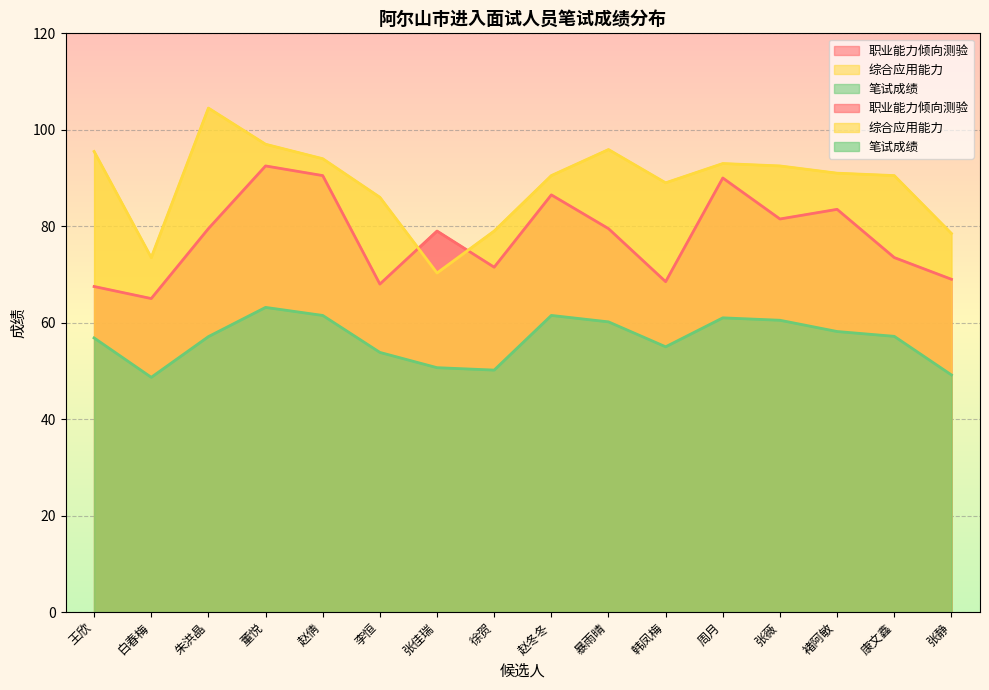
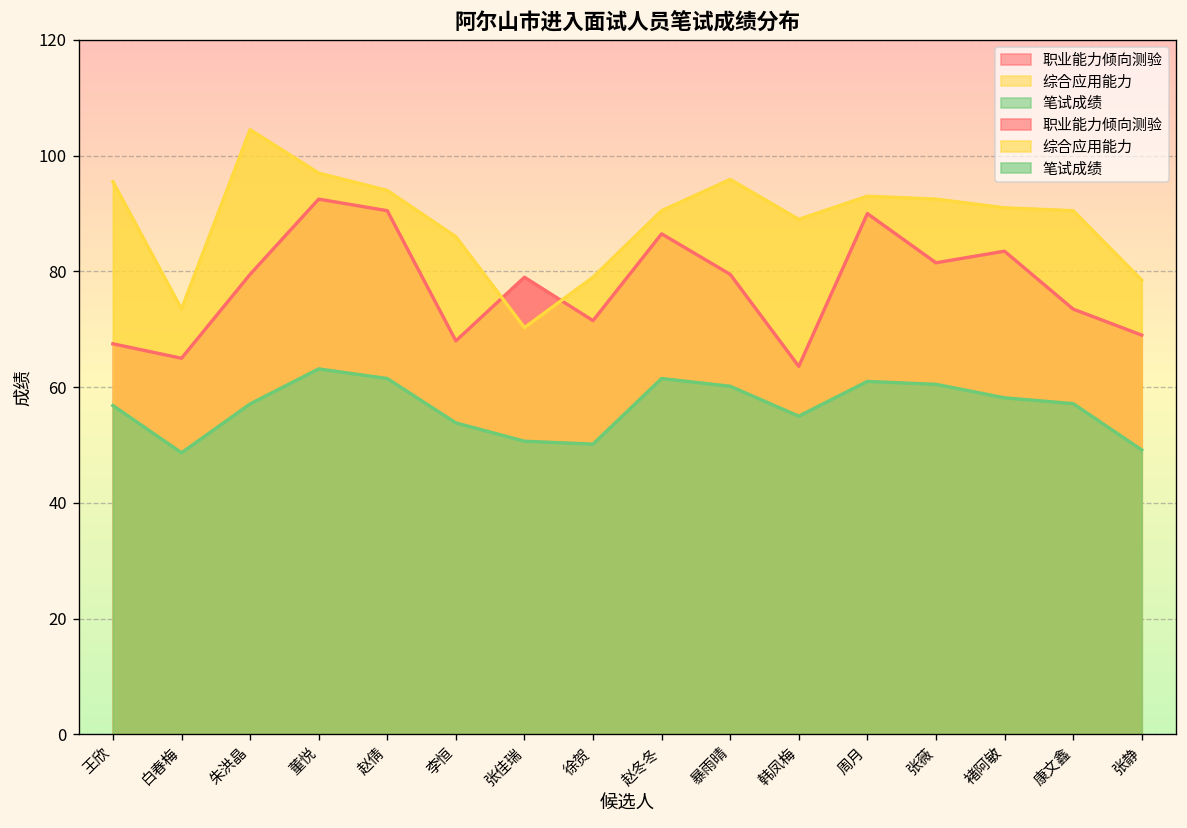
  {
    "职业能力倾向测验": {
      "王欣": 68,
      "白春梅": 65,
      "朱洪晶": 80,
      "董悦": 93,
      "赵倩": 91,
      "李恒": 68,
      "张佳瑞": 79,
      "徐贺": 72,
      "赵冬冬": 87,
      "暴雨晴": 80,
-     "韩凤梅": 69,
+     "韩凤梅": 64,
      "周月": 90,
      "张薇": 82,
      "褚阿敏": 84,
      "康文鑫": 74,
      "张静": 69
    },
    "综合应用能力": {
      "王欣": 96,
      "白春梅": 74,
      "朱洪晶": 105,
      "董悦": 97,
      "赵倩": 94,
      "李恒": 86,
      "张佳瑞": 70,
      "徐贺": 79,
      "赵冬冬": 91,
      "暴雨晴": 96,
      "韩凤梅": 89,
      "周月": 93,
      "张薇": 93,
      "褚阿敏": 91,
      "康文鑫": 91,
      "张静": 79
    },
    "笔试成绩": {
      "王欣": 57,
      "白春梅": 49,
      "朱洪晶": 57,
      "董悦": 63,
      "赵倩": 62,
      "李恒": 54,
      "张佳瑞": 51,
      "徐贺": 50,
      "赵冬冬": 62,
      "暴雨晴": 60,
      "韩凤梅": 55,
      "周月": 61,
      "张薇": 61,
      "褚阿敏": 58,
      "康文鑫": 57,
      "张静": 49
    }
  }
